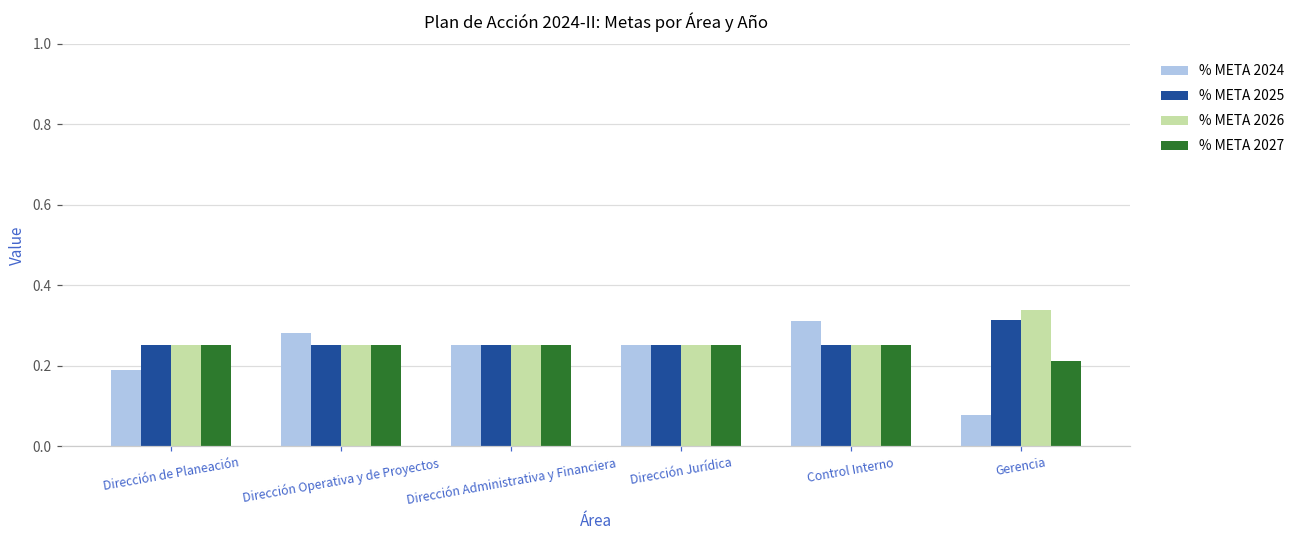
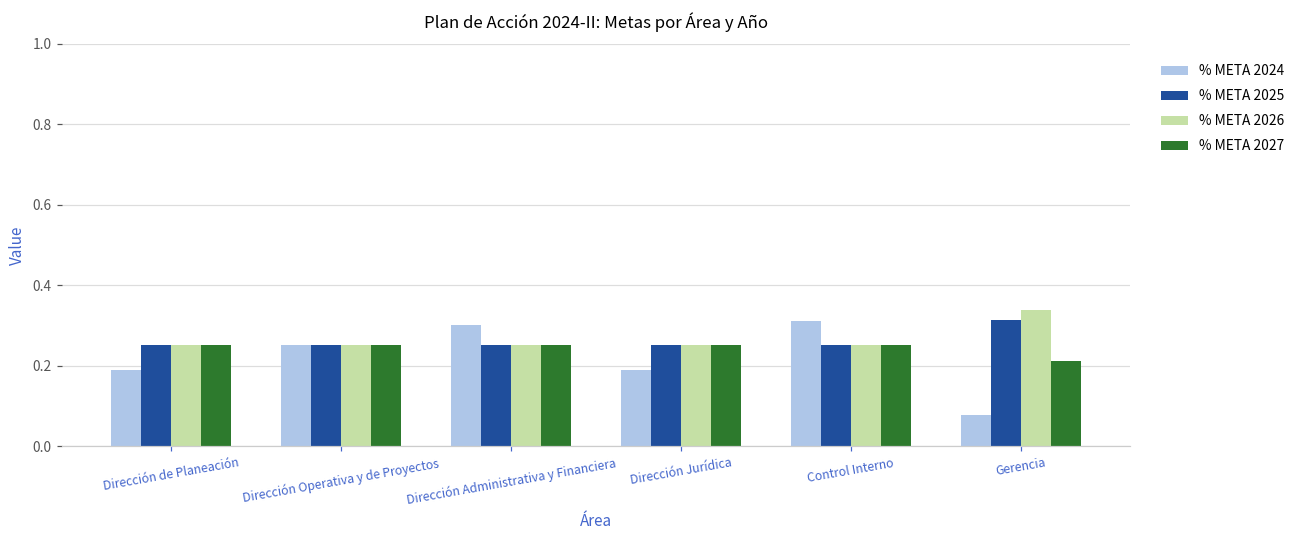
  {
    "% META 2024": {
      "Dirección de Planeación": 0.19,
-     "Dirección Operativa y de Proyectos": 0.28,
-     "Dirección Administrativa y Financiera": 0.25,
-     "Dirección Jurídica": 0.25,
+     "Dirección Operativa y de Proyectos": 0.25,
+     "Dirección Administrativa y Financiera": 0.30,
+     "Dirección Jurídica": 0.19,
      "Control Interno": 0.31,
      "Gerencia": 0.08
    },
    "% META 2025": {
      "Dirección de Planeación": 0.25,
      "Dirección Operativa y de Proyectos": 0.25,
      "Dirección Administrativa y Financiera": 0.25,
      "Dirección Jurídica": 0.25,
      "Control Interno": 0.25,
      "Gerencia": 0.31
    },
    "% META 2026": {
      "Dirección de Planeación": 0.25,
      "Dirección Operativa y de Proyectos": 0.25,
      "Dirección Administrativa y Financiera": 0.25,
      "Dirección Jurídica": 0.25,
      "Control Interno": 0.25,
      "Gerencia": 0.34
    },
    "% META 2027": {
      "Dirección de Planeación": 0.25,
      "Dirección Operativa y de Proyectos": 0.25,
      "Dirección Administrativa y Financiera": 0.25,
      "Dirección Jurídica": 0.25,
      "Control Interno": 0.25,
      "Gerencia": 0.21
    }
  }
